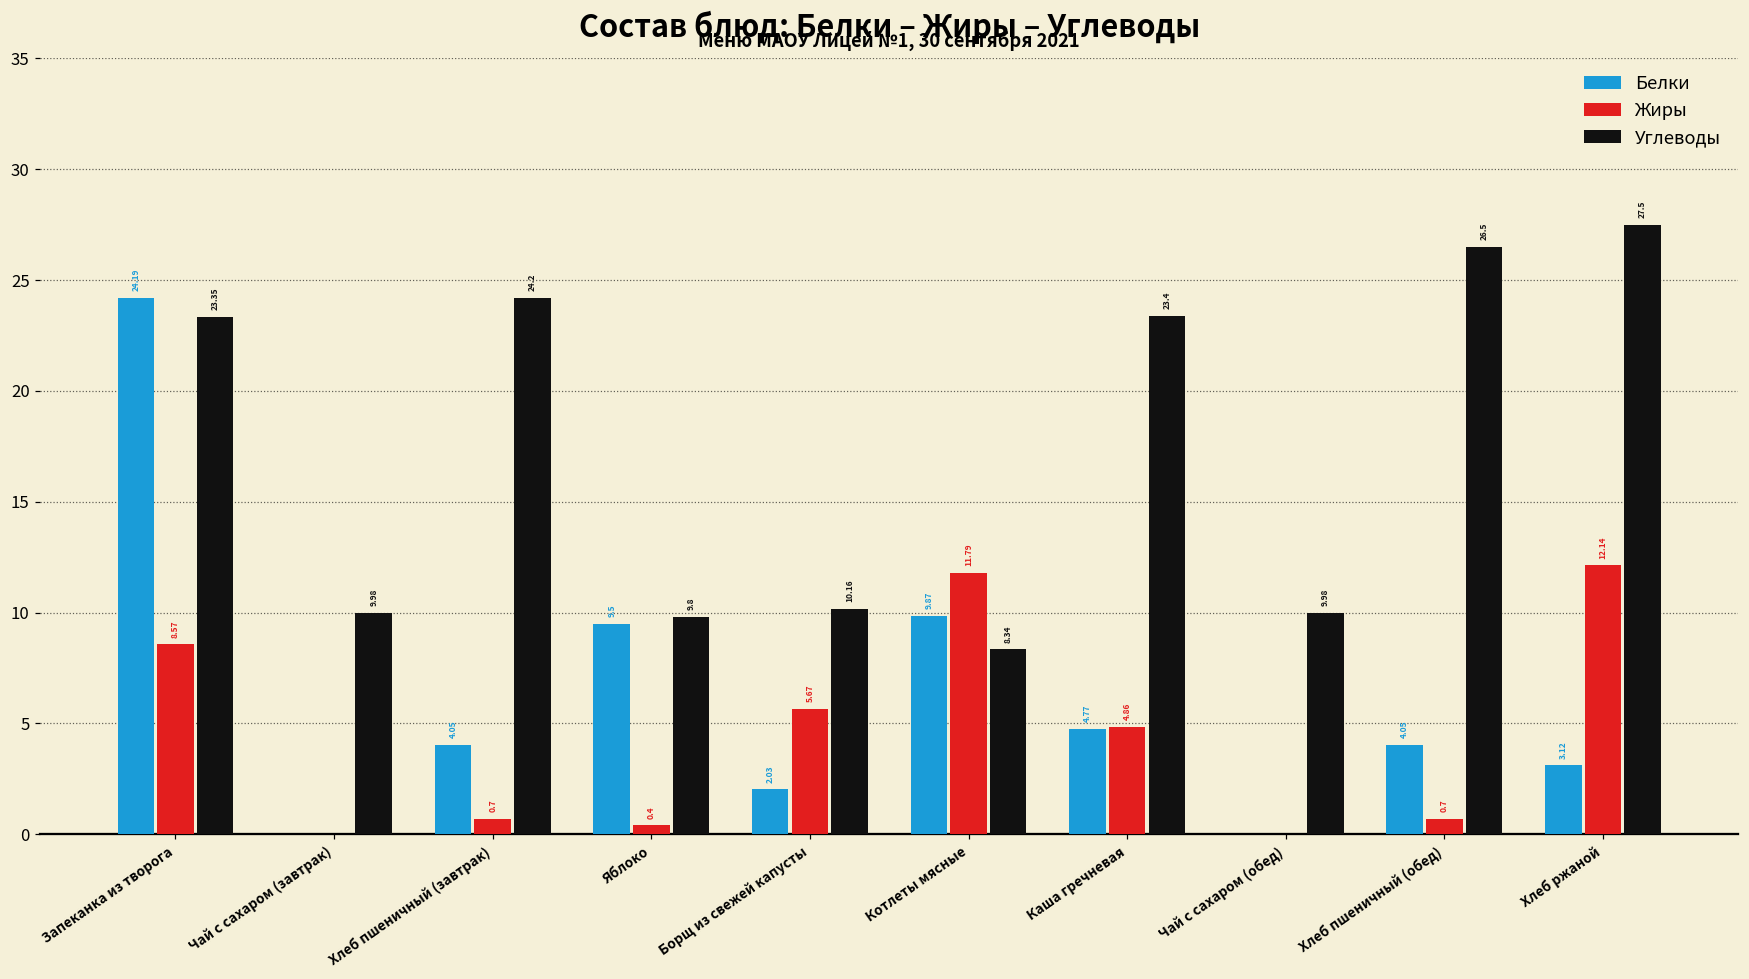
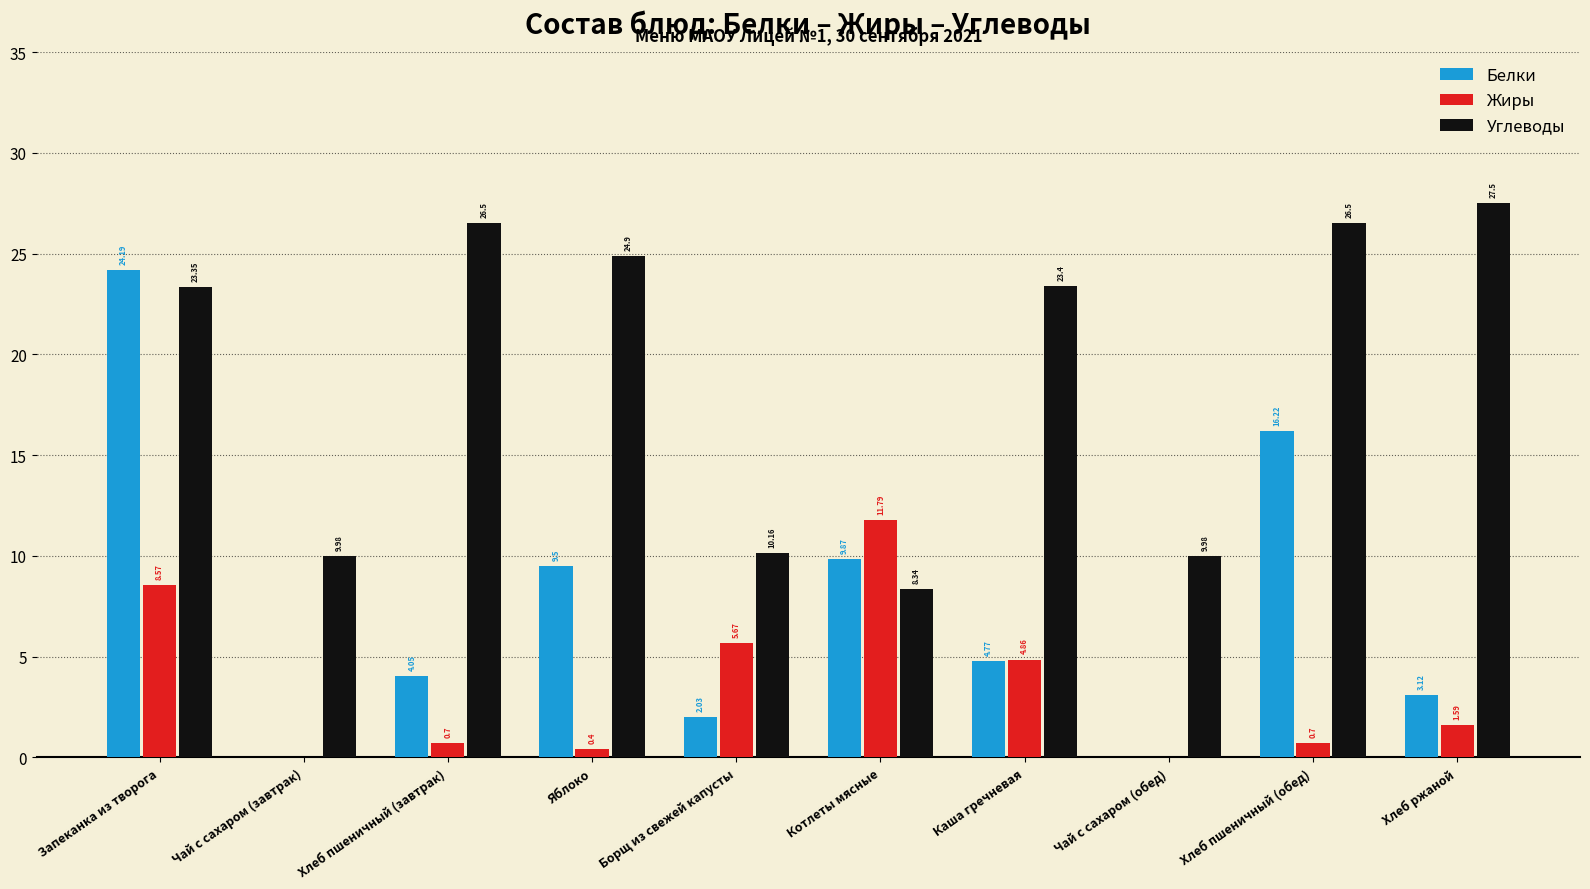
  {
    "Белки": {
      "Запеканка из творога": 24.19,
      "Хлеб пшеничный (завтрак)": 4.05,
      "Яблоко": 9.5,
      "Борщ из свежей капусты": 2.03,
      "Котлеты мясные": 9.87,
      "Каша гречневая": 4.77,
-     "Хлеб пшеничный (обед)": 4.05,
+     "Хлеб пшеничный (обед)": 16.22,
      "Хлеб ржаной": 3.12
    },
    "Жиры": {
      "Запеканка из творога": 8.57,
      "Хлеб пшеничный (завтрак)": 0.7,
      "Яблоко": 0.4,
      "Борщ из свежей капусты": 5.67,
      "Котлеты мясные": 11.79,
      "Каша гречневая": 4.86,
      "Хлеб пшеничный (обед)": 0.7,
-     "Хлеб ржаной": 12.14
+     "Хлеб ржаной": 1.59
    },
    "Углеводы": {
      "Запеканка из творога": 23.35,
      "Чай с сахаром (завтрак)": 9.98,
-     "Хлеб пшеничный (завтрак)": 24.2,
-     "Яблоко": 9.8,
+     "Хлеб пшеничный (завтрак)": 26.5,
+     "Яблоко": 24.9,
      "Борщ из свежей капусты": 10.16,
      "Котлеты мясные": 8.34,
      "Каша гречневая": 23.4,
      "Чай с сахаром (обед)": 9.98,
      "Хлеб пшеничный (обед)": 26.5,
      "Хлеб ржаной": 27.5
    }
  }
